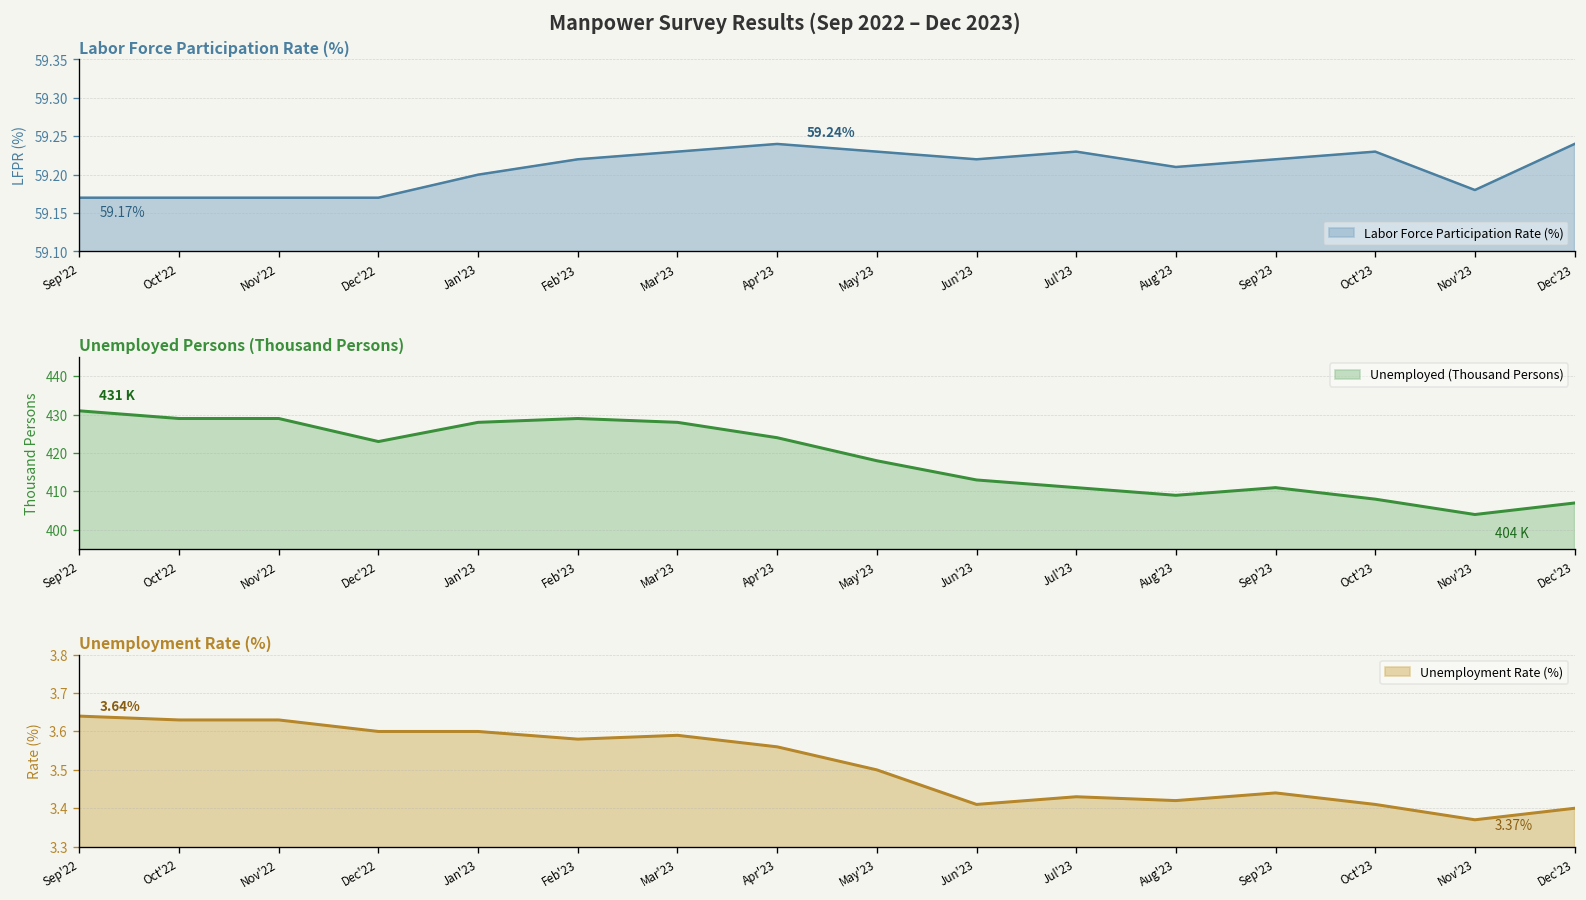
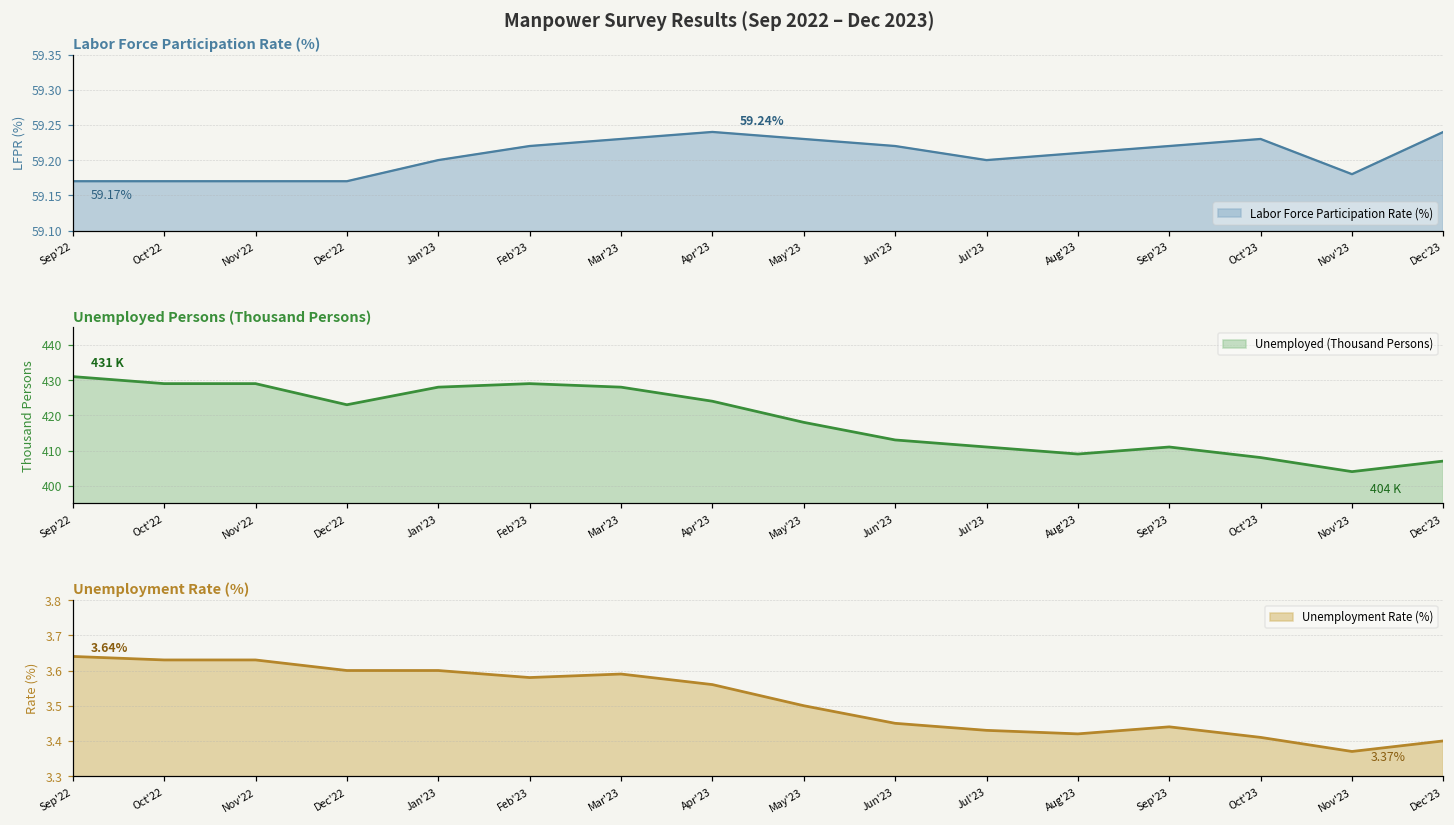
  {
    "Labor Force Participation Rate (%)": {
      "Oct'22": 59.17,
      "Nov'22": 59.17,
      "Dec'22": 59.17,
      "Jan'23": 59.20,
      "Feb'23": 59.22,
      "Mar'23": 59.23,
      "Apr'23": 59.24,
      "Jun'23": 59.22,
-     "Jul'23": 59.23,
+     "Jul'23": 59.20,
      "Aug'23": 59.21,
      "Sep'23": 59.22,
      "Oct'23": 59.23,
      "Nov'23": 59.18,
      "Dec'23": 59.24
    },
    "Unemployed Persons (Thousand Persons)": {
      "Sep'22": 431,
      "Nov'23": 404
    },
    "Unemployment Rate (%)": {
      "Oct'22": 3.63,
      "Nov'22": 3.63,
      "Dec'22": 3.60,
      "Jan'23": 3.60,
      "Feb'23": 3.58,
      "Mar'23": 3.59,
      "Apr'23": 3.56,
      "May'23": 3.50,
-     "Jun'23": 3.41,
+     "Jun'23": 3.45,
      "Jul'23": 3.43,
      "Aug'23": 3.42,
      "Sep'23": 3.44,
      "Oct'23": 3.41,
      "Dec'23": 3.40
    }
  }
